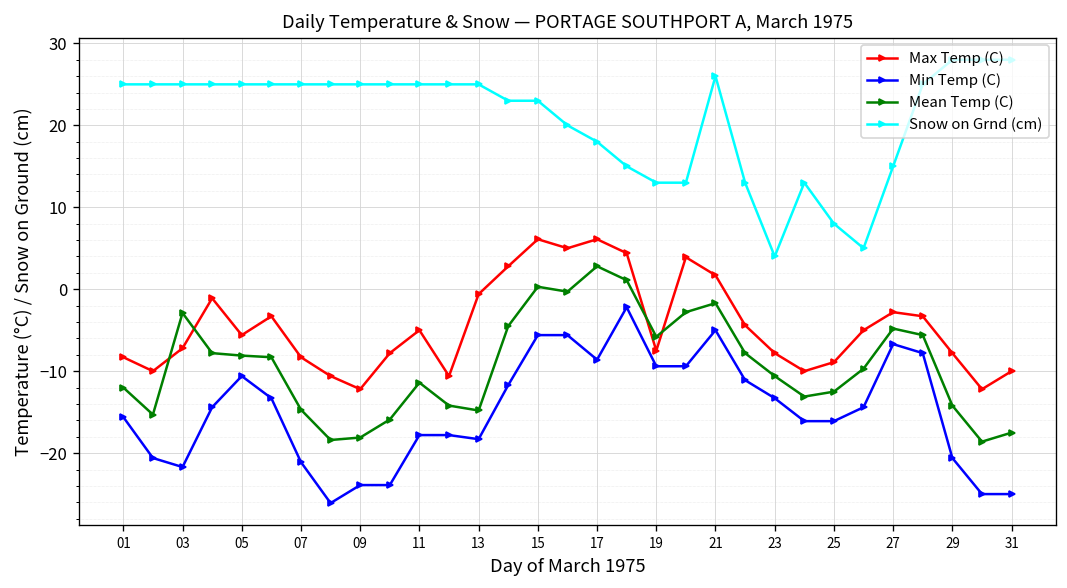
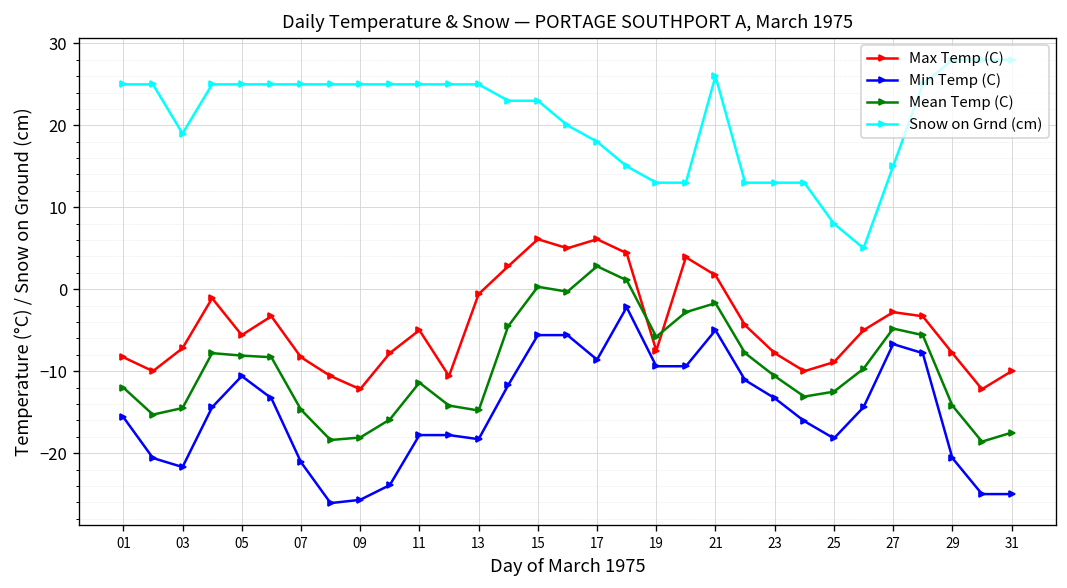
  {
    "Max Temp (C)": {
      "01": -8,
      "03": -7,
      "05": -6,
      "07": -8,
      "09": -12,
      "11": -5,
      "13": -1,
      "15": 6,
      "17": 6,
      "19": -8,
      "21": 2,
      "23": -8,
      "25": -9,
      "27": -3,
      "29": -8,
      "31": -10
    },
    "Min Temp (C)": {
      "01": -16,
      "03": -22,
      "05": -11,
      "07": -21,
-     "09": -24,
+     "09": -26,
      "11": -18,
      "13": -18,
      "15": -6,
      "17": -9,
      "19": -9,
      "21": -5,
      "23": -13,
-     "25": -16,
+     "25": -18,
      "27": -7,
      "29": -21,
      "31": -25
    },
    "Mean Temp (C)": {
      "01": -12,
-     "03": -3,
+     "03": -15,
      "05": -8,
      "07": -15,
      "09": -18,
      "11": -11,
      "13": -15,
      "15": 0,
      "17": 3,
      "19": -6,
      "21": -2,
      "23": -11,
      "25": -13,
      "27": -5,
      "29": -14,
      "31": -18
    },
    "Snow on Grnd (cm)": {
      "01": 25,
-     "03": 25,
+     "03": 19,
      "05": 25,
      "07": 25,
      "09": 25,
      "11": 25,
      "13": 25,
      "15": 23,
      "17": 18,
      "19": 13,
      "21": 26,
-     "23": 4,
+     "23": 13,
      "25": 8,
      "27": 15
    }
  }
